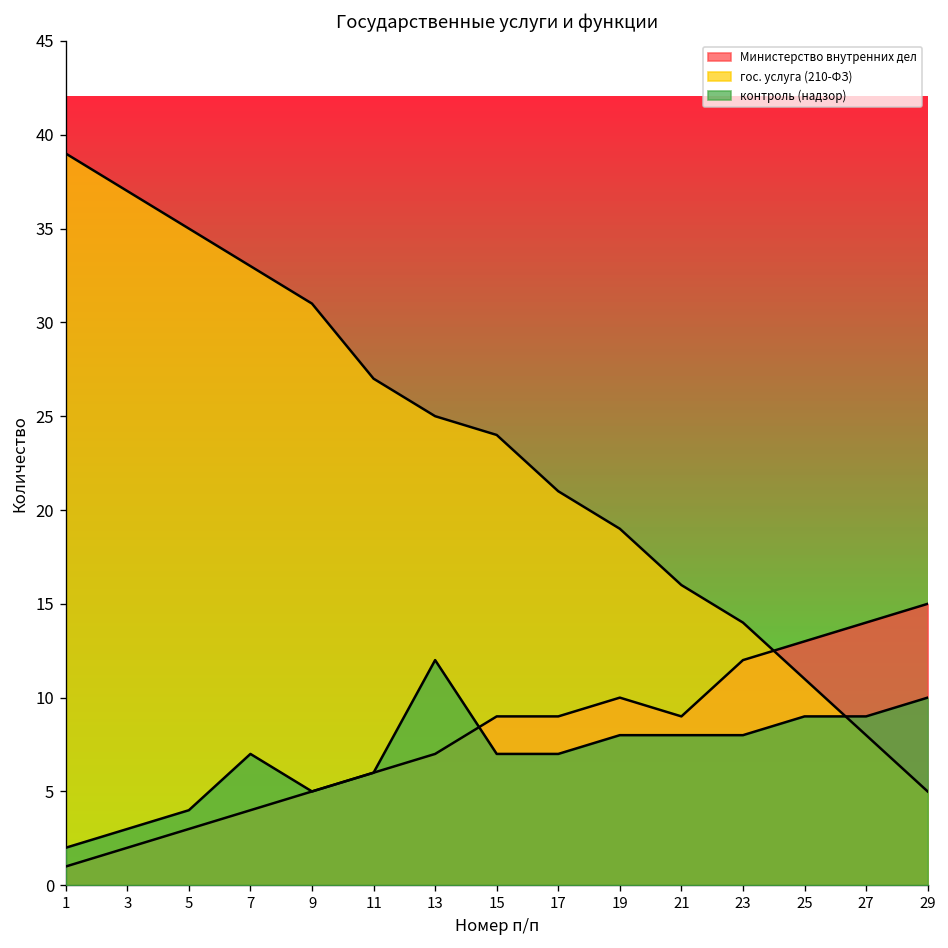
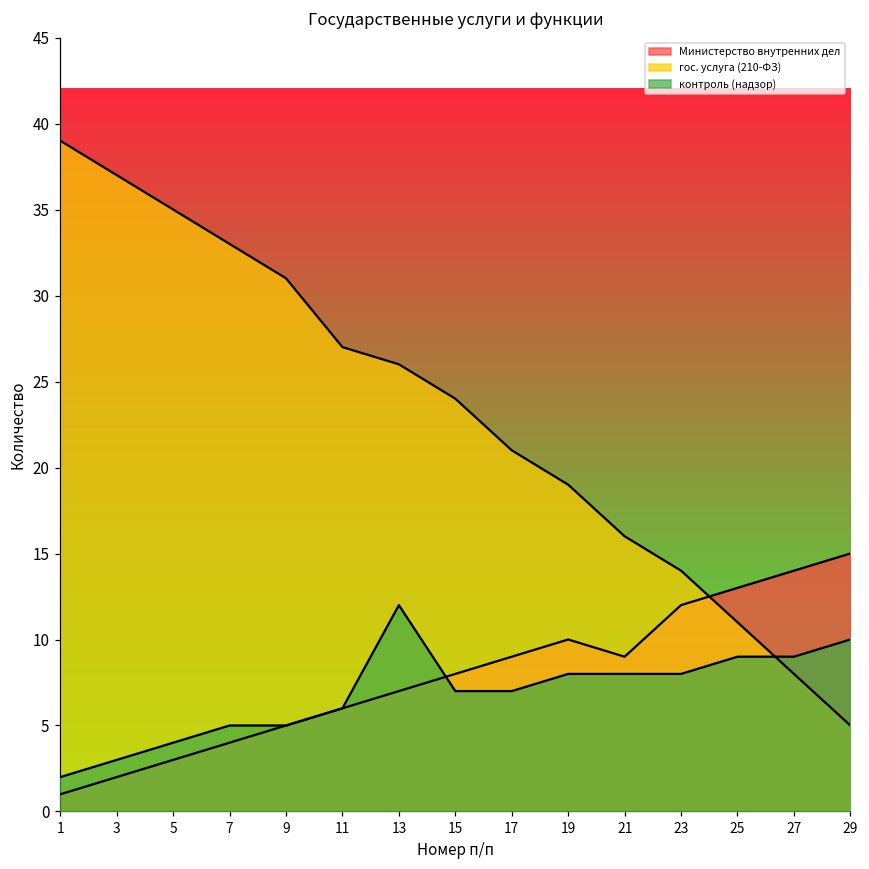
  {
    "Министерство внутренних дел": {
      "1": 1,
      "3": 2,
      "5": 3,
      "7": 4,
      "13": 7,
-     "15": 9,
+     "15": 8,
      "17": 9,
      "19": 10,
      "21": 9,
      "23": 12,
      "25": 13,
      "27": 14,
      "29": 15
    },
    "гос. услуга (210-ФЗ)": {
      "1": 39,
      "3": 37,
      "5": 35,
      "7": 33,
      "9": 31,
      "11": 27,
-     "13": 25,
+     "13": 26,
      "15": 24,
      "17": 21,
      "19": 19,
      "21": 16,
      "23": 14,
      "25": 11,
      "27": 8,
      "29": 5
    },
    "контроль (надзор)": {
      "1": 2,
      "3": 3,
      "5": 4,
-     "7": 7,
+     "7": 5,
      "13": 12,
      "15": 7,
      "17": 7,
      "19": 8,
      "21": 8,
      "23": 8,
      "25": 9,
      "27": 9,
      "29": 10
    }
  }
